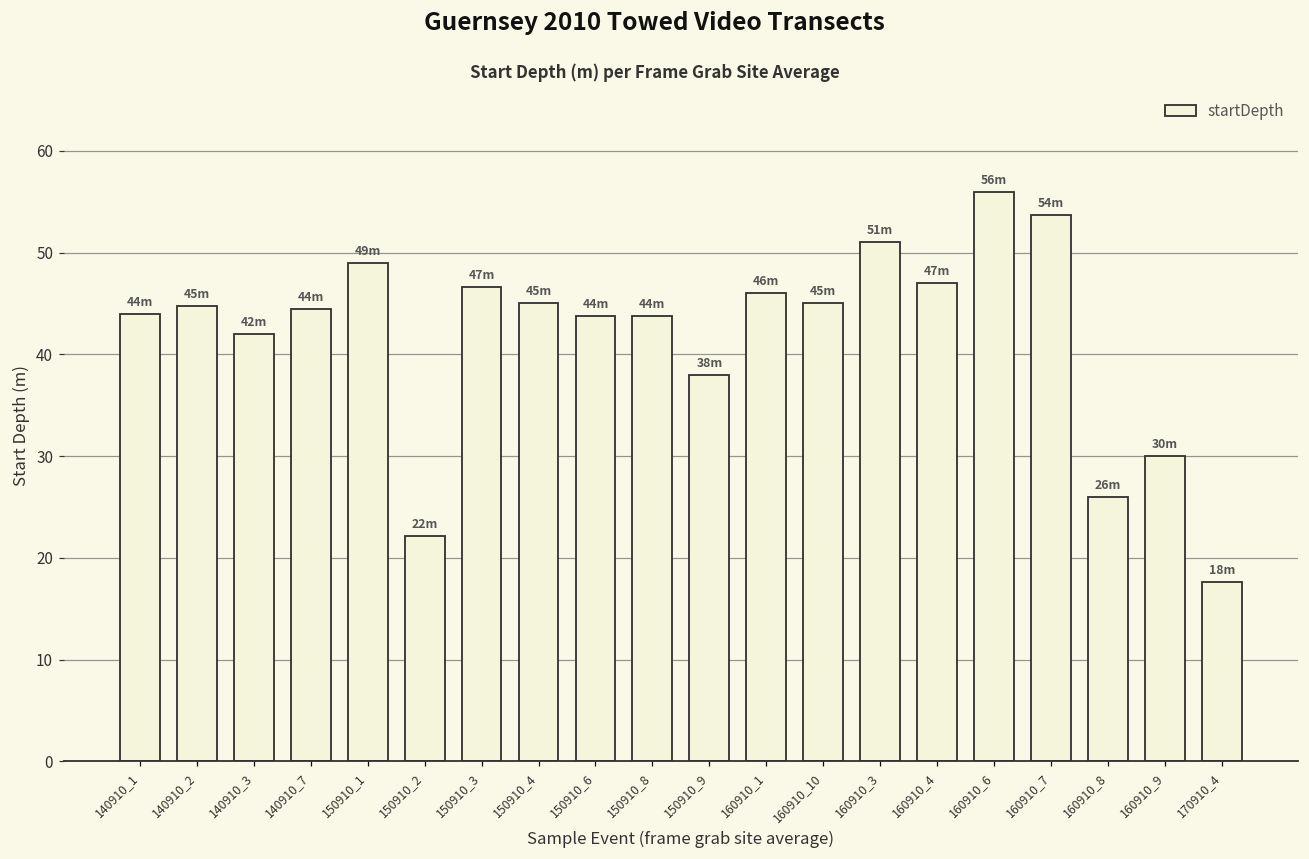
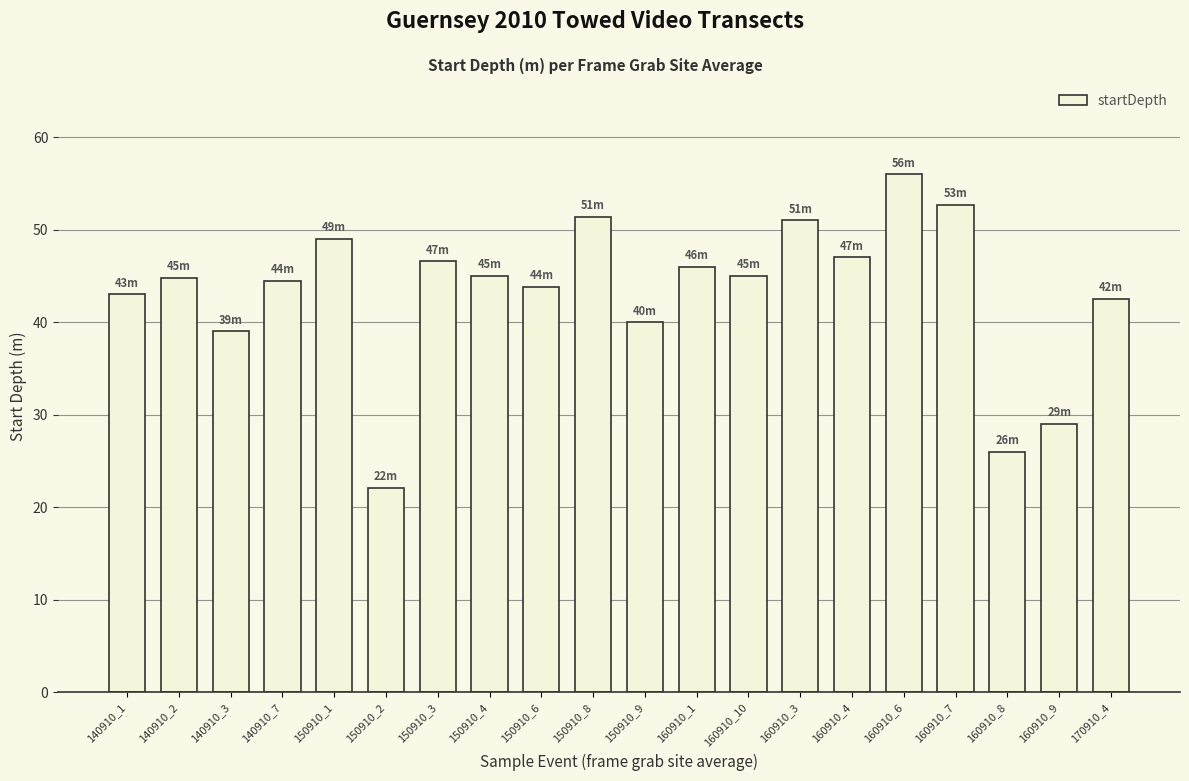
  {
-   "140910_1": "44m",
+   "140910_1": "43m",
    "140910_2": "45m",
-   "140910_3": "42m",
+   "140910_3": "39m",
    "140910_7": "44m",
    "150910_1": "49m",
    "150910_2": "22m",
    "150910_3": "47m",
    "150910_4": "45m",
    "150910_6": "44m",
-   "150910_8": "44m",
-   "150910_9": "38m",
+   "150910_8": "51m",
+   "150910_9": "40m",
    "160910_1": "46m",
    "160910_10": "45m",
    "160910_3": "51m",
    "160910_4": "47m",
    "160910_6": "56m",
-   "160910_7": "54m",
+   "160910_7": "53m",
    "160910_8": "26m",
-   "160910_9": "30m",
-   "170910_4": "18m"
+   "160910_9": "29m",
+   "170910_4": "42m"
  }
